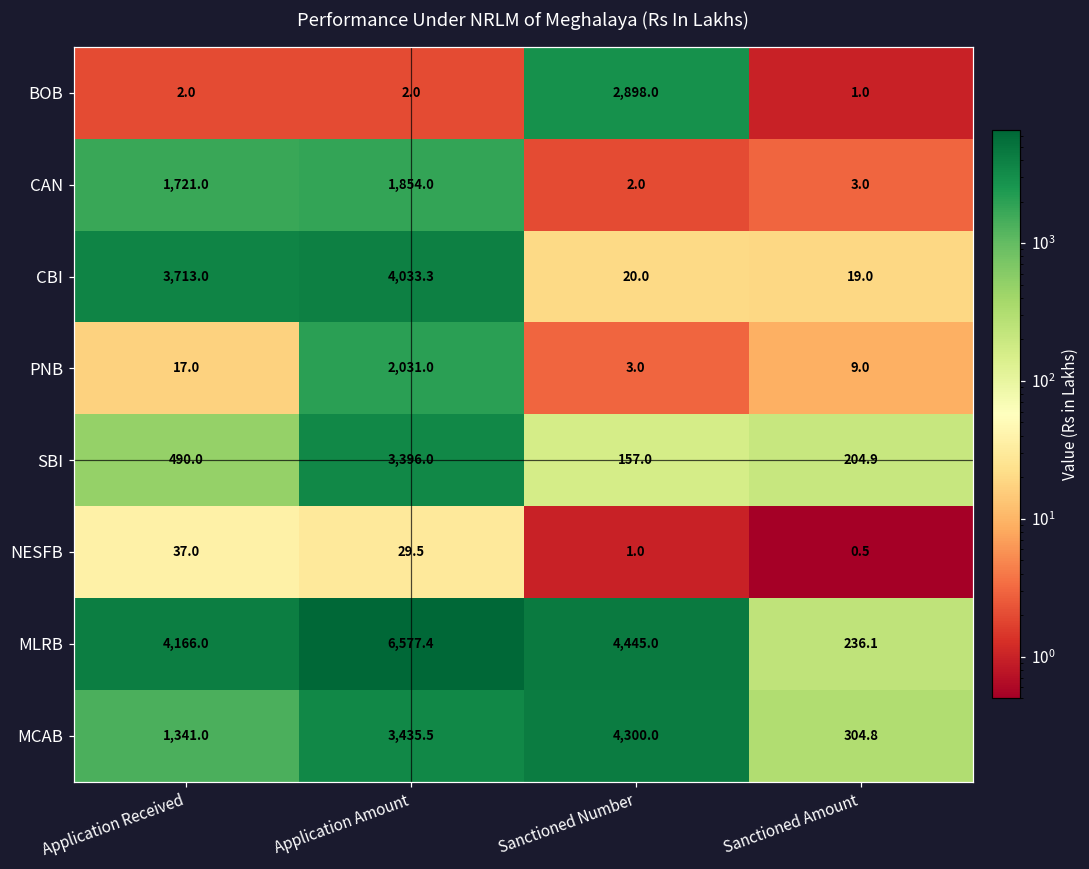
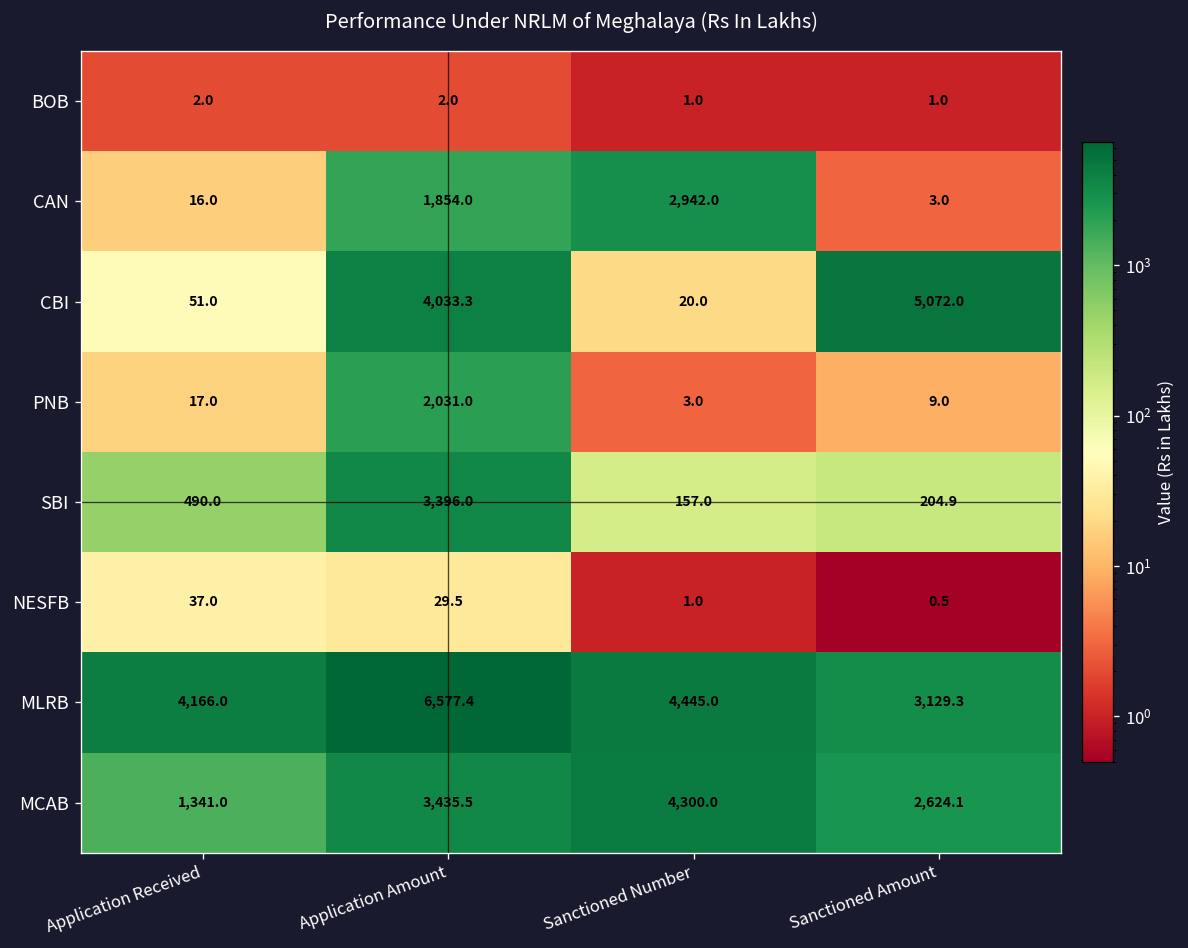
  {
    "BOB": {
      "Application Received": "2.0",
      "Application Amount": "2.0",
-     "Sanctioned Number": "2,898.0",
+     "Sanctioned Number": "1.0",
      "Sanctioned Amount": "1.0"
    },
    "CAN": {
-     "Application Received": "1,721.0",
+     "Application Received": "16.0",
      "Application Amount": "1,854.0",
-     "Sanctioned Number": "2.0",
+     "Sanctioned Number": "2,942.0",
      "Sanctioned Amount": "3.0"
    },
    "CBI": {
-     "Application Received": "3,713.0",
+     "Application Received": "51.0",
      "Application Amount": "4,033.3",
      "Sanctioned Number": "20.0",
-     "Sanctioned Amount": "19.0"
+     "Sanctioned Amount": "5,072.0"
    },
    "PNB": {
      "Application Received": "17.0",
      "Application Amount": "2,031.0",
      "Sanctioned Number": "3.0",
      "Sanctioned Amount": "9.0"
    },
    "SBI": {
      "Application Received": "490.0",
      "Application Amount": "3,396.0",
      "Sanctioned Number": "157.0",
      "Sanctioned Amount": "204.9"
    },
    "NESFB": {
      "Application Received": "37.0",
      "Application Amount": "29.5",
      "Sanctioned Number": "1.0",
      "Sanctioned Amount": "0.5"
    },
    "MLRB": {
      "Application Received": "4,166.0",
      "Application Amount": "6,577.4",
      "Sanctioned Number": "4,445.0",
-     "Sanctioned Amount": "236.1"
+     "Sanctioned Amount": "3,129.3"
    },
    "MCAB": {
      "Application Received": "1,341.0",
      "Application Amount": "3,435.5",
      "Sanctioned Number": "4,300.0",
-     "Sanctioned Amount": "304.8"
+     "Sanctioned Amount": "2,624.1"
    }
  }
